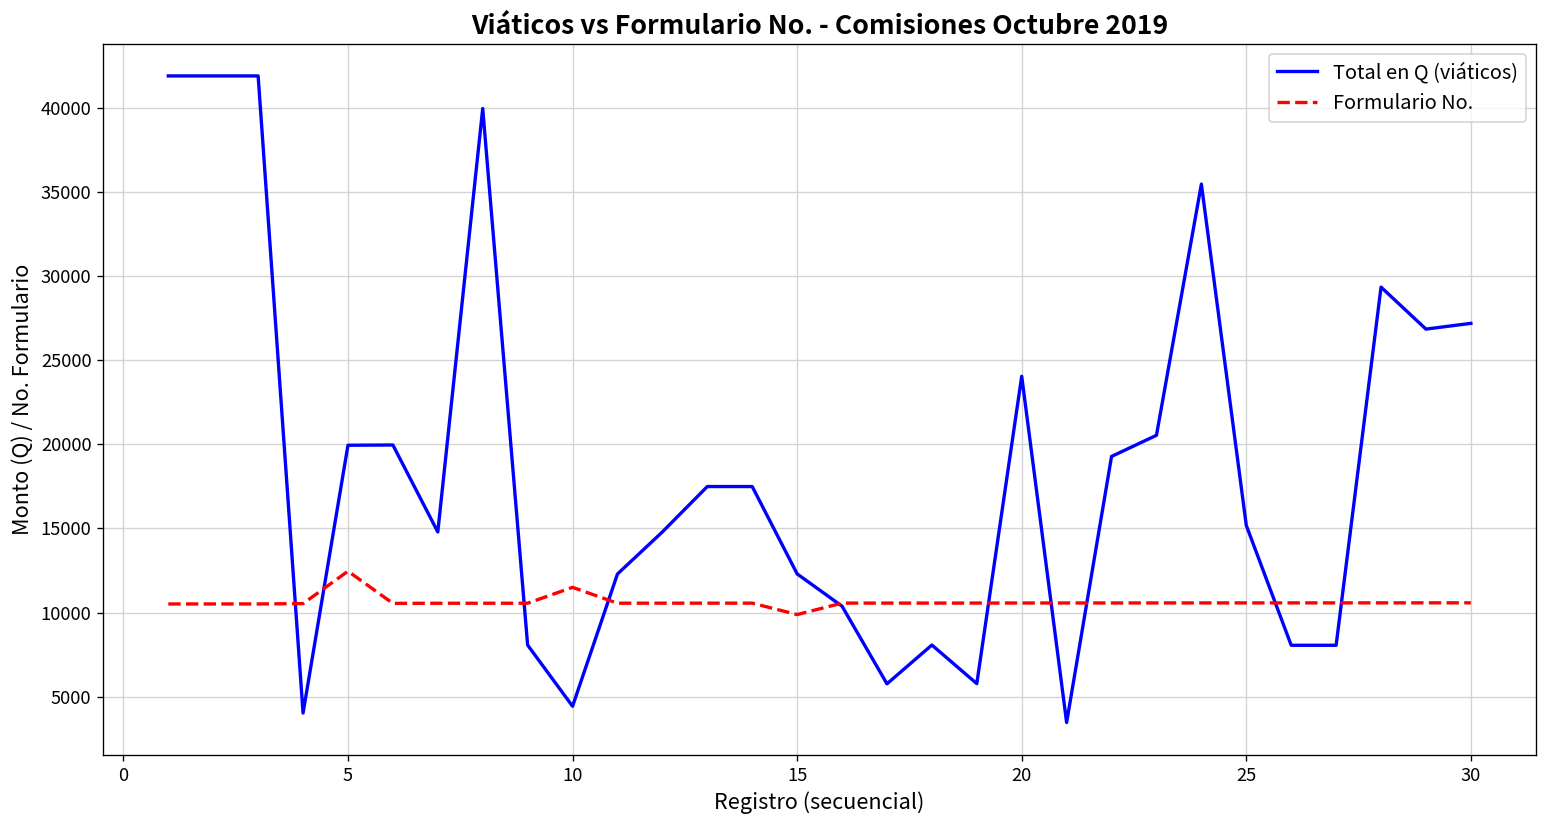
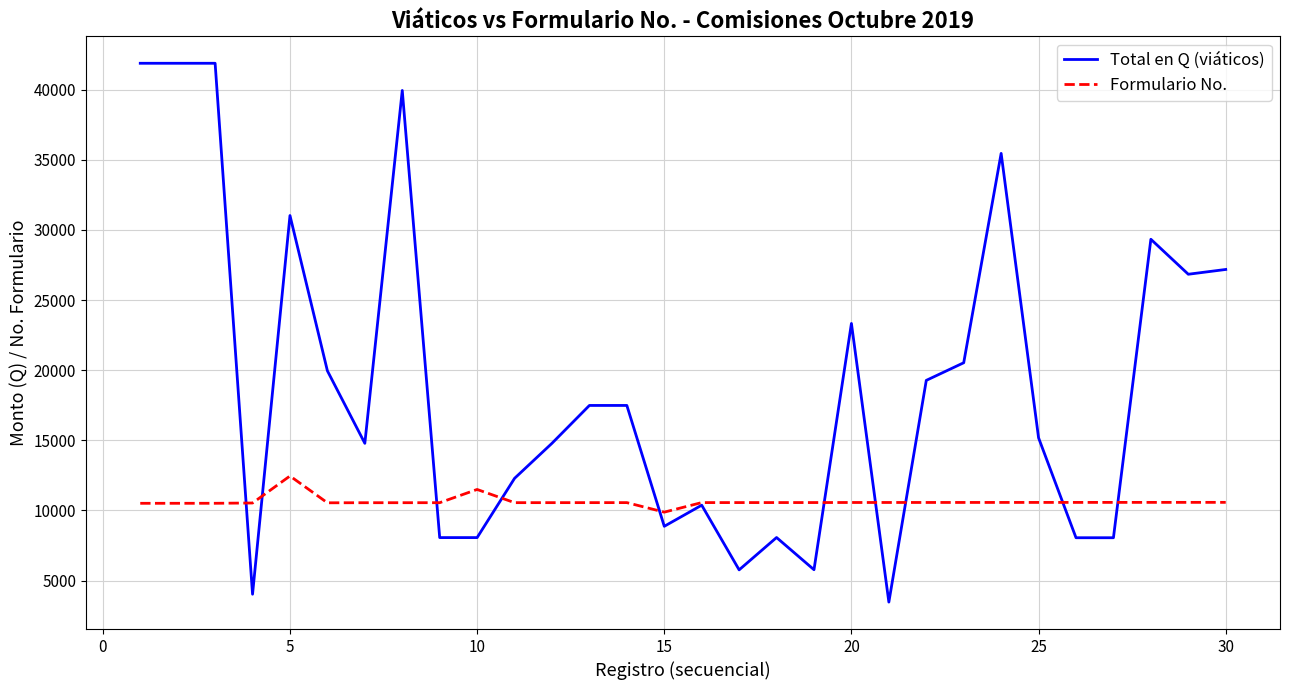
  {
    "Total en Q (viáticos)": {
-     "5": 19900,
-     "10": 4400,
-     "15": 12300,
-     "20": 24000,
+     "5": 31000,
+     "10": 8100,
+     "15": 8900,
+     "20": 23300,
      "25": 15200,
      "30": 27200
    },
    "Formulario No.": {
      "5": 12500,
      "10": 11500,
      "15": 9900,
      "20": 10600,
      "25": 10600,
      "30": 10600
    }
  }
